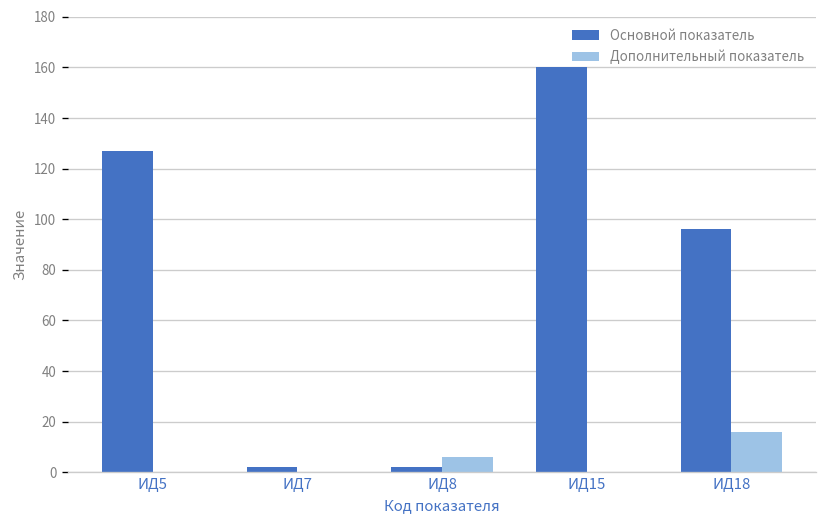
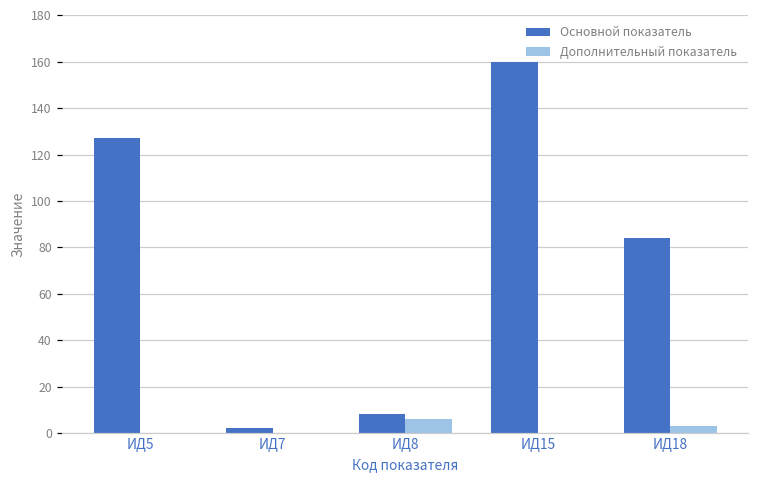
  {
    "Основной показатель": {
      "ИД5": 127,
      "ИД7": 2,
-     "ИД8": 2,
+     "ИД8": 8,
      "ИД15": 160,
-     "ИД18": 96
+     "ИД18": 84
    },
    "Дополнительный показатель": {
      "ИД5": 0,
      "ИД7": 0,
      "ИД8": 6,
      "ИД15": 0,
-     "ИД18": 16
+     "ИД18": 3
    }
  }
